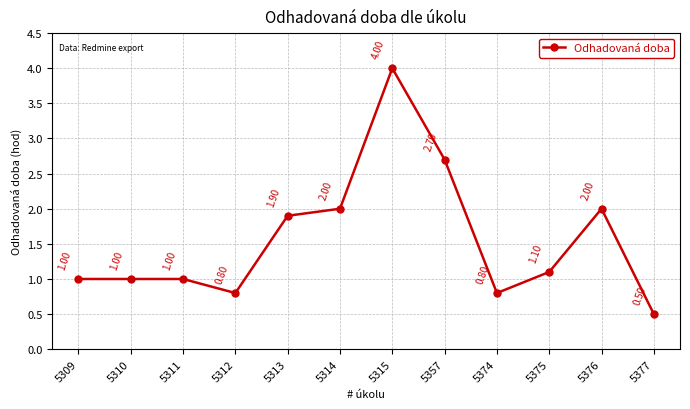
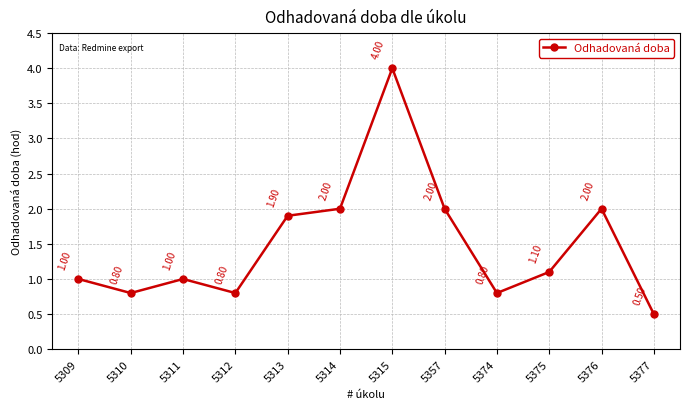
  {
    "5309": 1.00,
-   "5310": 1.00,
+   "5310": 0.80,
    "5311": 1.00,
    "5312": 0.80,
    "5313": 1.90,
    "5314": 2.00,
    "5315": 4.00,
-   "5357": 2.70,
+   "5357": 2.00,
    "5374": 0.80,
    "5375": 1.10,
    "5376": 2.00,
    "5377": 0.50
  }
